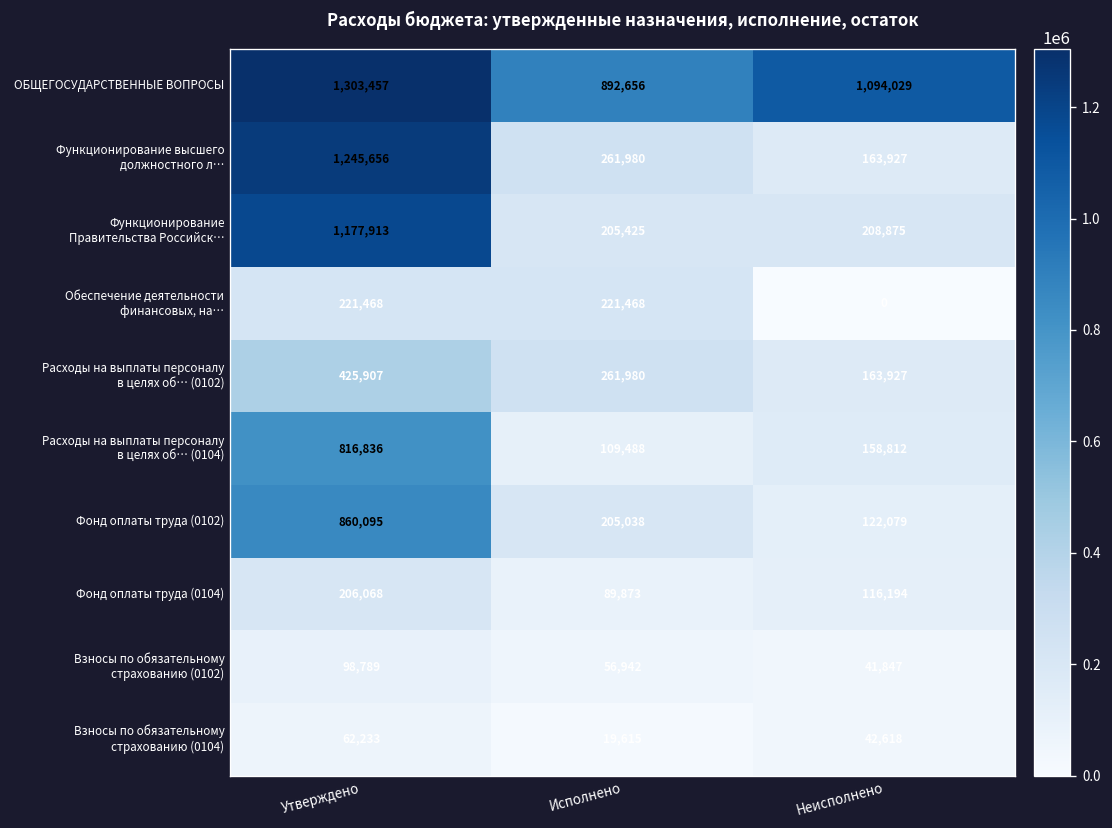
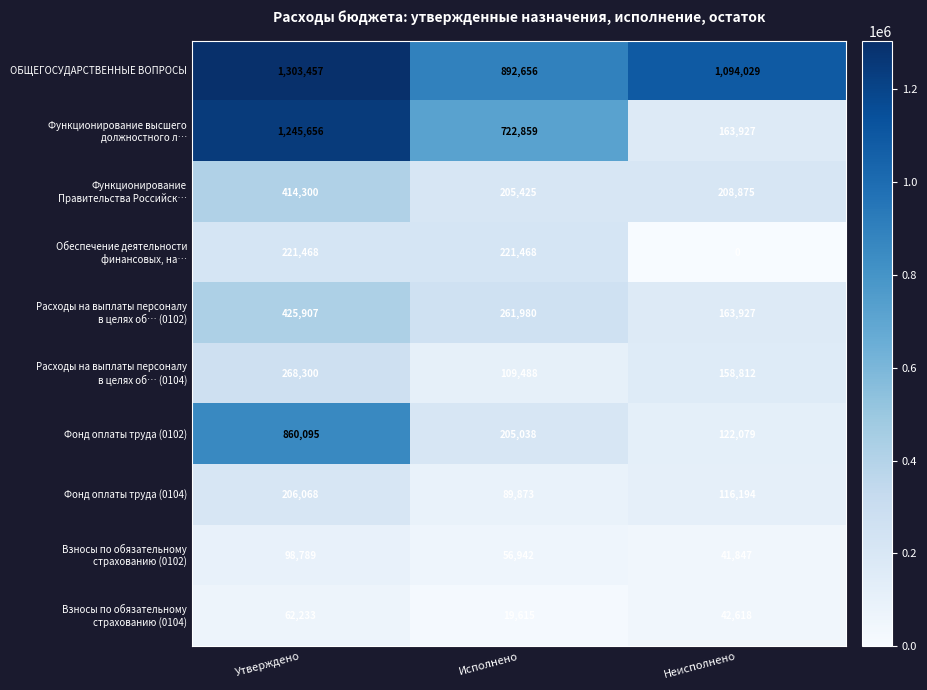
  {
    "ОБЩЕГОСУДАРСТВЕННЫЕ ВОПРОСЫ": {
      "Утверждено": "1,303,457",
      "Исполнено": "892,656",
      "Неисполнено": "1,094,029"
    },
    "Функционирование высшего должностного л…": {
      "Утверждено": "1,245,656",
-     "Исполнено": "261,980"
+     "Исполнено": "722,859"
    },
    "Функционирование Правительства Российск…": {
-     "Утверждено": "1,177,913"
+     "Утверждено": "414,300"
    },
    "Расходы на выплаты персоналу в целях об… (0102)": {
      "Утверждено": "425,907",
      "Исполнено": "261,980"
    },
    "Расходы на выплаты персоналу в целях об… (0104)": {
-     "Утверждено": "816,836"
+     "Утверждено": "268,300"
    },
    "Фонд оплаты труда (0102)": {
      "Утверждено": "860,095"
    }
  }
